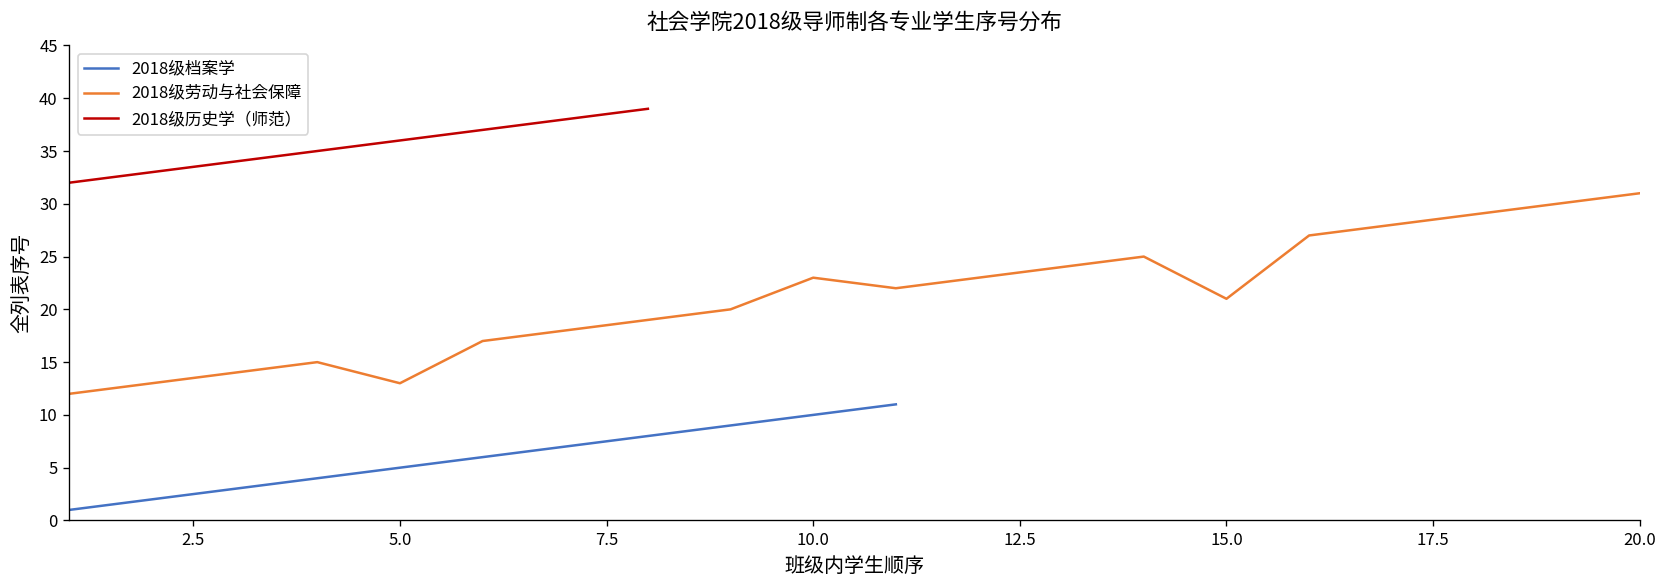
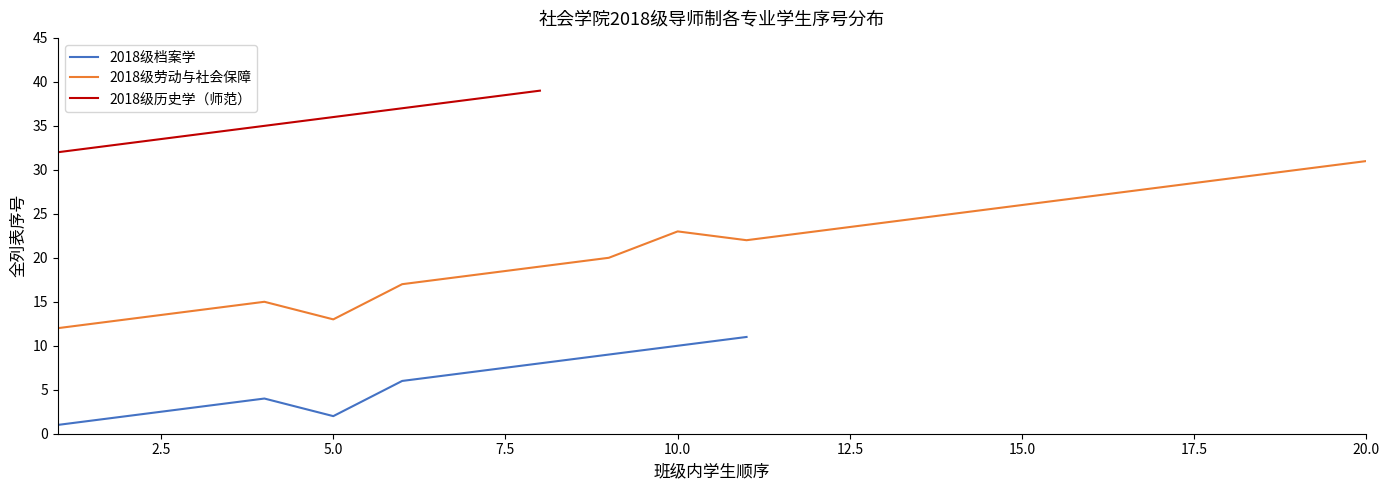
  {
    "2018级档案学": {
-     "5.0": 5,
+     "5.0": 2,
      "10.0": 10
    },
    "2018级劳动与社会保障": {
      "5.0": 13,
      "10.0": 23,
-     "15.0": 21,
+     "15.0": 26,
      "20.0": 31
    },
    "2018级历史学（师范）": {
      "5.0": 36
    }
  }
